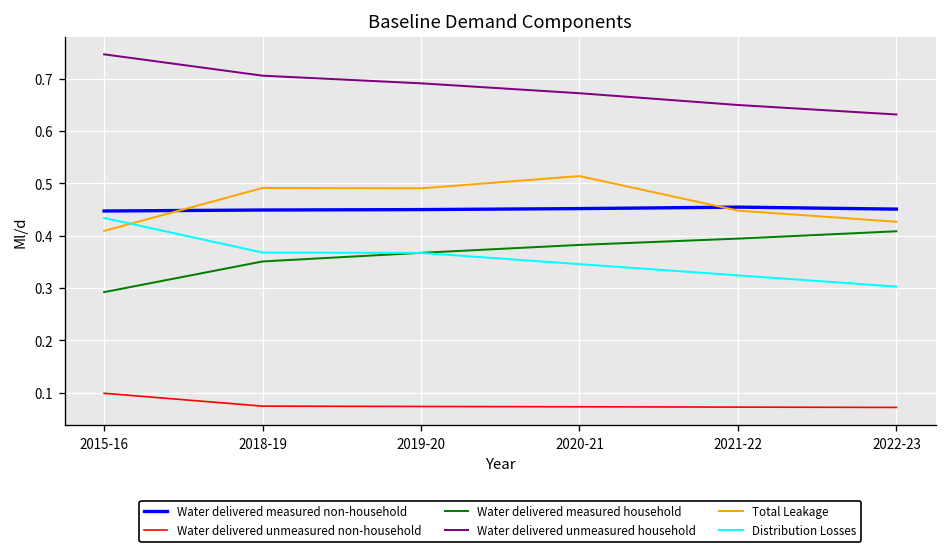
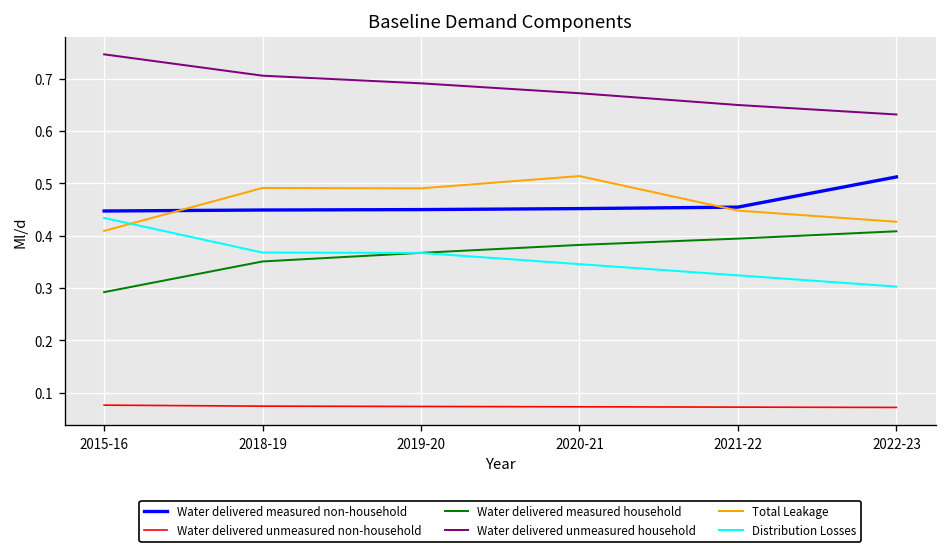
  {
    "Water delivered measured non-household": {
      "2015-16": 0.45,
      "2018-19": 0.45,
      "2019-20": 0.45,
      "2020-21": 0.45,
      "2021-22": 0.45,
-     "2022-23": 0.45
+     "2022-23": 0.51
    },
    "Water delivered unmeasured non-household": {
-     "2015-16": 0.10,
+     "2015-16": 0.08,
      "2018-19": 0.07,
      "2019-20": 0.07,
      "2020-21": 0.07,
      "2021-22": 0.07,
      "2022-23": 0.07
    },
    "Water delivered measured household": {
      "2015-16": 0.29,
      "2018-19": 0.35,
      "2020-21": 0.38,
      "2021-22": 0.39,
      "2022-23": 0.41
    },
    "Water delivered unmeasured household": {
      "2015-16": 0.75,
      "2018-19": 0.71,
      "2019-20": 0.69,
      "2020-21": 0.67,
      "2021-22": 0.65,
      "2022-23": 0.63
    },
    "Total Leakage": {
      "2015-16": 0.41,
      "2018-19": 0.49,
      "2019-20": 0.49,
      "2020-21": 0.51,
      "2021-22": 0.45,
      "2022-23": 0.43
    },
    "Distribution Losses": {
      "2015-16": 0.43,
      "2018-19": 0.37,
      "2020-21": 0.35,
      "2021-22": 0.32,
      "2022-23": 0.30
    }
  }
